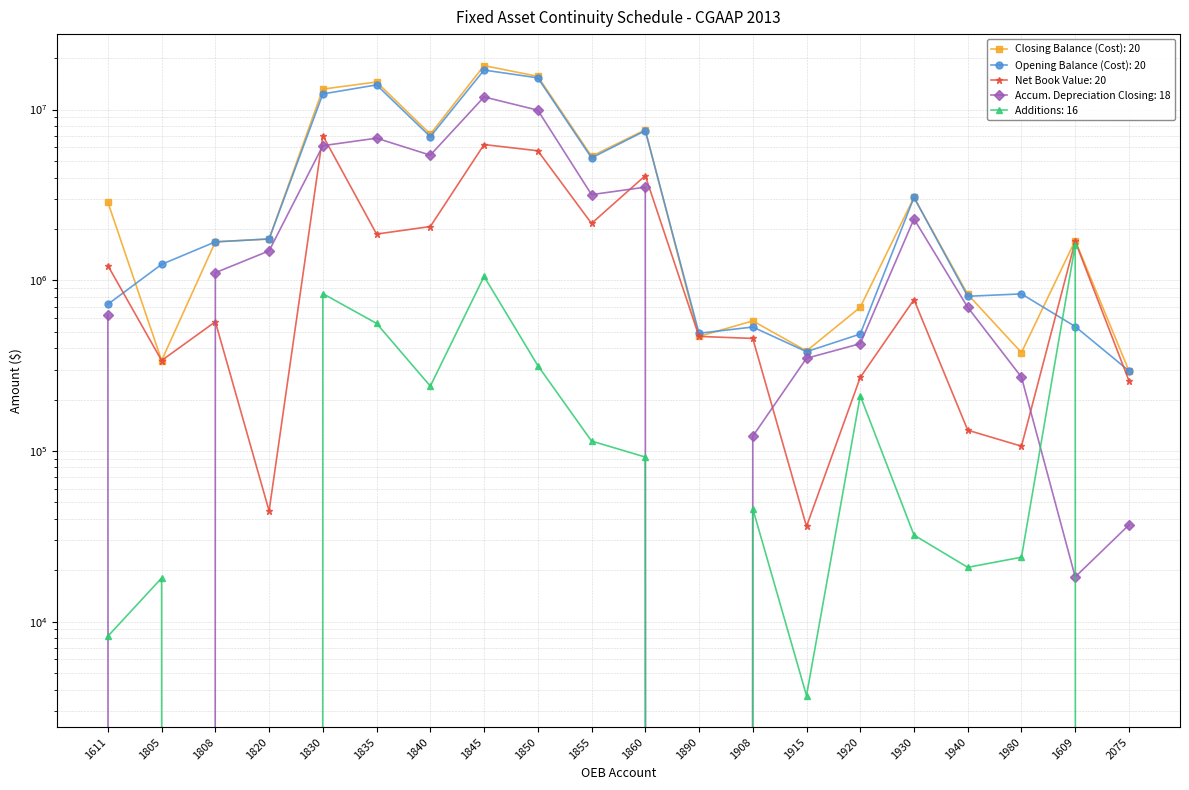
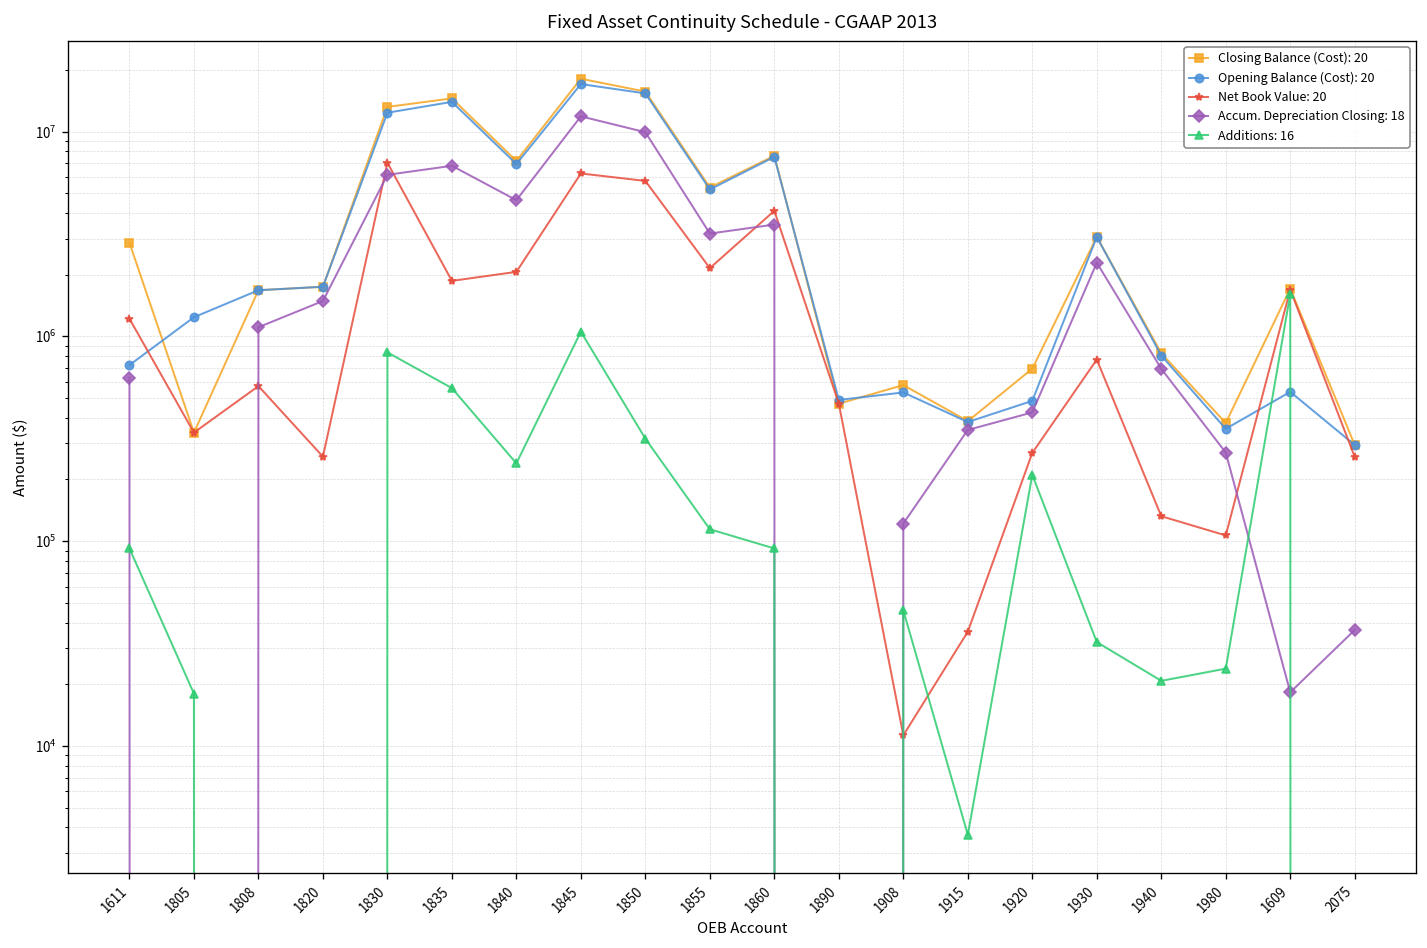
  {
    "Closing Balance (Cost): 20": {
      "1611": 2900000,
      "1830": 13000000,
      "1835": 15000000,
      "1845": 18000000,
      "1908": 580000,
      "1920": 690000,
      "1980": 380000
    },
    "Opening Balance (Cost): 20": {
      "1611": 720000,
      "1805": 1200000,
      "1830": 12000000,
      "1835": 14000000,
      "1845": 17000000,
      "1890": 490000,
      "1908": 530000,
      "1920": 480000,
-     "1980": 800000,
+     "1980": 350000,
      "1609": 540000
    },
    "Net Book Value: 20": {
      "1611": 1200000,
      "1808": 570000,
-     "1820": 45000,
+     "1820": 260000,
      "1830": 7000000,
      "1835": 1900000,
      "1840": 2100000,
      "1845": 6200000,
      "1850": 5700000,
      "1855": 2200000,
      "1860": 4100000,
-     "1908": 460000,
+     "1908": 11000,
      "1915": 36000,
      "1920": 270000,
      "1930": 800000,
      "1940": 130000,
      "1980": 110000,
      "2075": 260000
    },
    "Accum. Depreciation Closing: 18": {
      "1611": 630000,
      "1808": 1100000,
      "1820": 1500000,
      "1830": 6100000,
      "1835": 6800000,
-     "1840": 5400000,
+     "1840": 4600000,
      "1845": 12000000,
      "1850": 10000000,
      "1855": 3200000,
      "1860": 3500000,
      "1908": 120000,
      "1915": 350000,
      "1920": 430000,
      "1930": 2300000,
      "1940": 690000,
      "1980": 270000,
      "1609": 18000,
      "2075": 37000
    },
    "Additions: 16": {
-     "1611": 8000,
+     "1611": 90000,
      "1805": 18000,
      "1830": 800000,
      "1835": 560000,
      "1840": 240000,
      "1845": 1100000,
      "1850": 320000,
      "1855": 110000,
      "1860": 90000,
      "1908": 46000,
      "1915": 3700,
      "1920": 210000,
      "1930": 32000,
      "1940": 21000,
      "1980": 24000,
      "1609": 1600000
    }
  }
